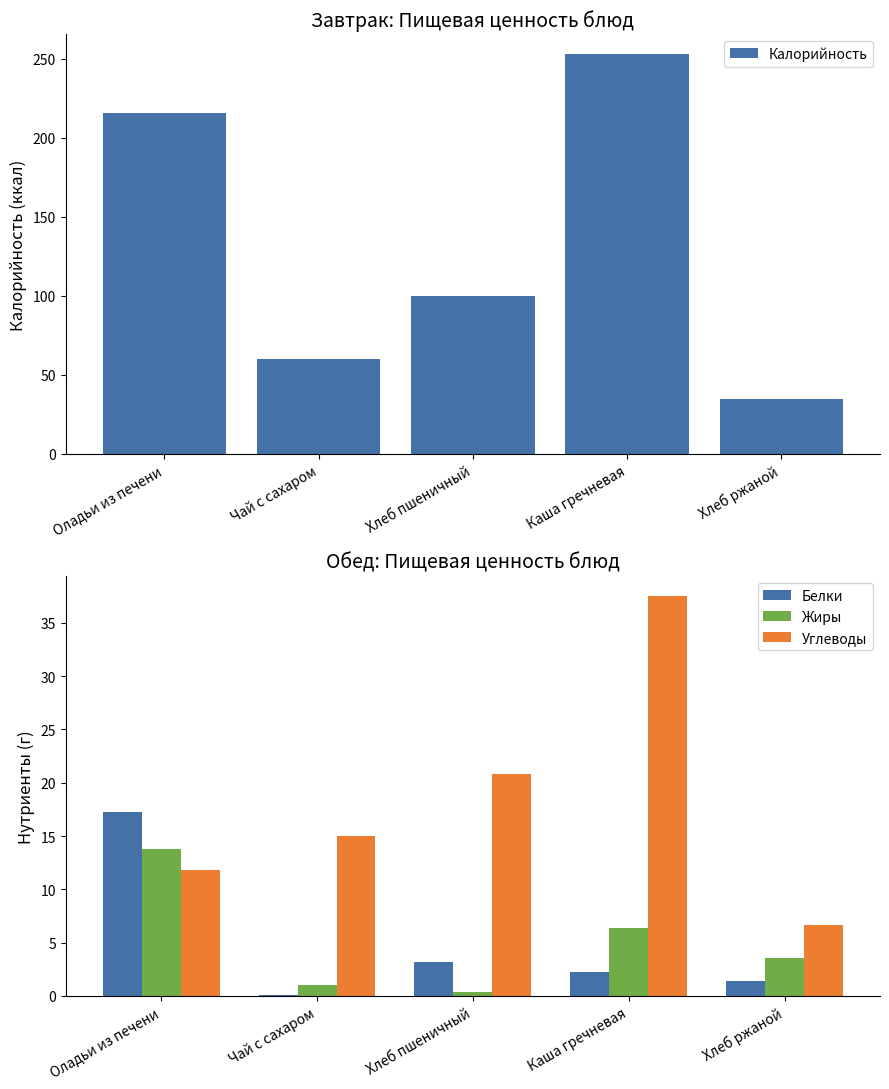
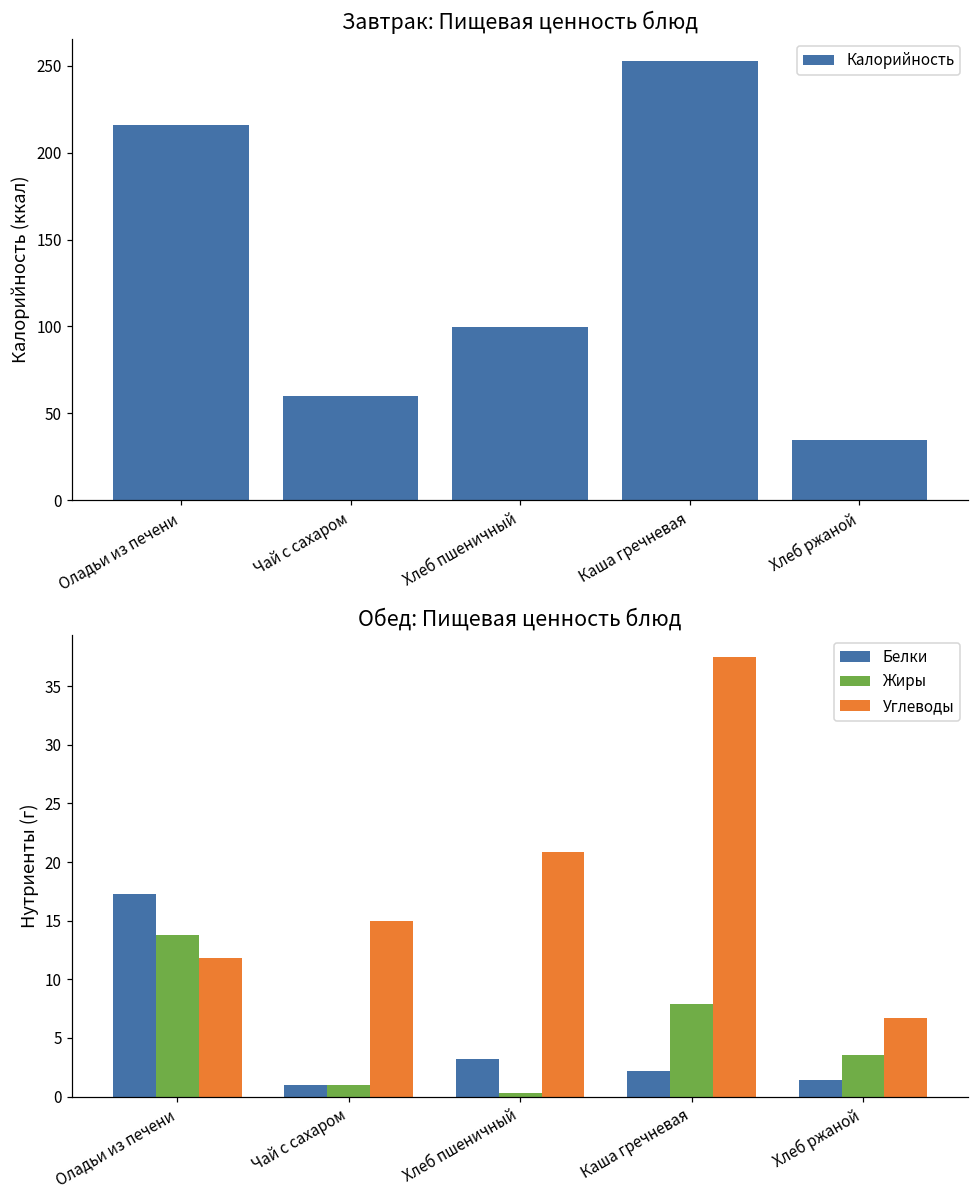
  {
    "Завтрак: Пищевая ценность блюд": {
      "Оладьи из печени": 216,
      "Чай с сахаром": 60,
      "Хлеб пшеничный": 100,
      "Каша гречневая": 253,
      "Хлеб ржаной": 35
    },
    "Обед: Пищевая ценность блюд": {
      "Белки": {
        "Оладьи из печени": 17.3,
-       "Чай с сахаром": 0.1,
+       "Чай с сахаром": 1.0,
        "Хлеб пшеничный": 3.2,
        "Каша гречневая": 2.2,
        "Хлеб ржаной": 1.4
      },
      "Жиры": {
        "Оладьи из печени": 13.8,
        "Чай с сахаром": 1.0,
        "Хлеб пшеничный": 0.3,
-       "Каша гречневая": 6.4,
+       "Каша гречневая": 7.9,
        "Хлеб ржаной": 3.6
      },
      "Углеводы": {
        "Оладьи из печени": 11.8,
        "Чай с сахаром": 15.0,
        "Хлеб пшеничный": 20.9,
        "Каша гречневая": 37.5,
        "Хлеб ржаной": 6.7
      }
    }
  }
